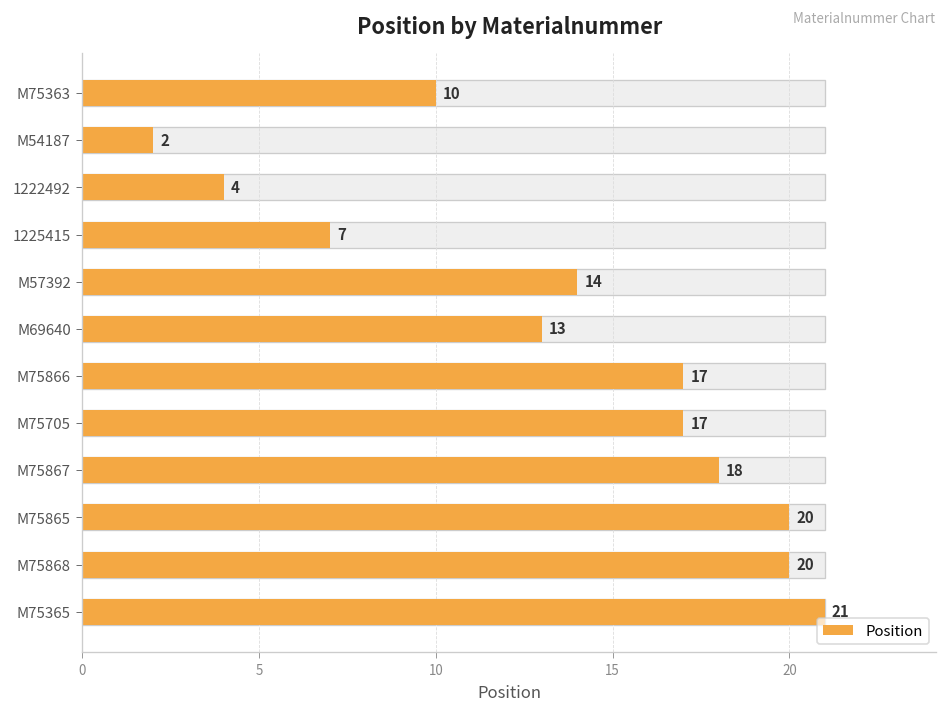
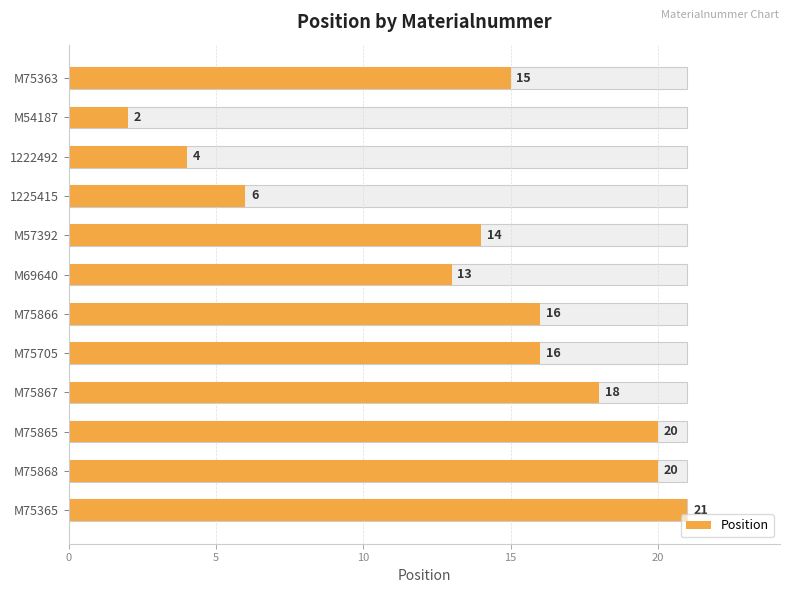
  {
    "Position": {
-     "M75363": 10,
-     "1225415": 7,
-     "M75866": 17,
-     "M75705": 17
+     "M75363": 15,
+     "1225415": 6,
+     "M75866": 16,
+     "M75705": 16
    }
  }
